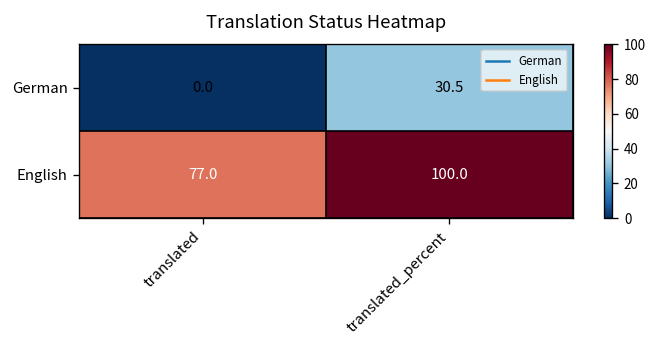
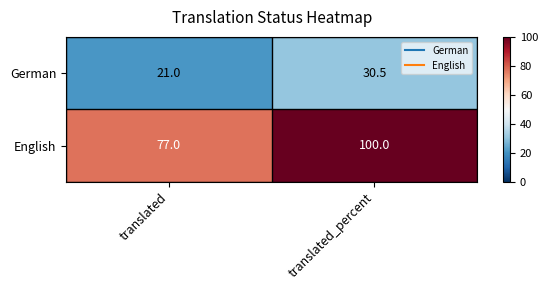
  {
    "German": {
-     "translated": 0.0,
+     "translated": 21.0,
      "translated_percent": 30.5
    },
    "English": {
      "translated": 77.0,
      "translated_percent": 100.0
    }
  }
